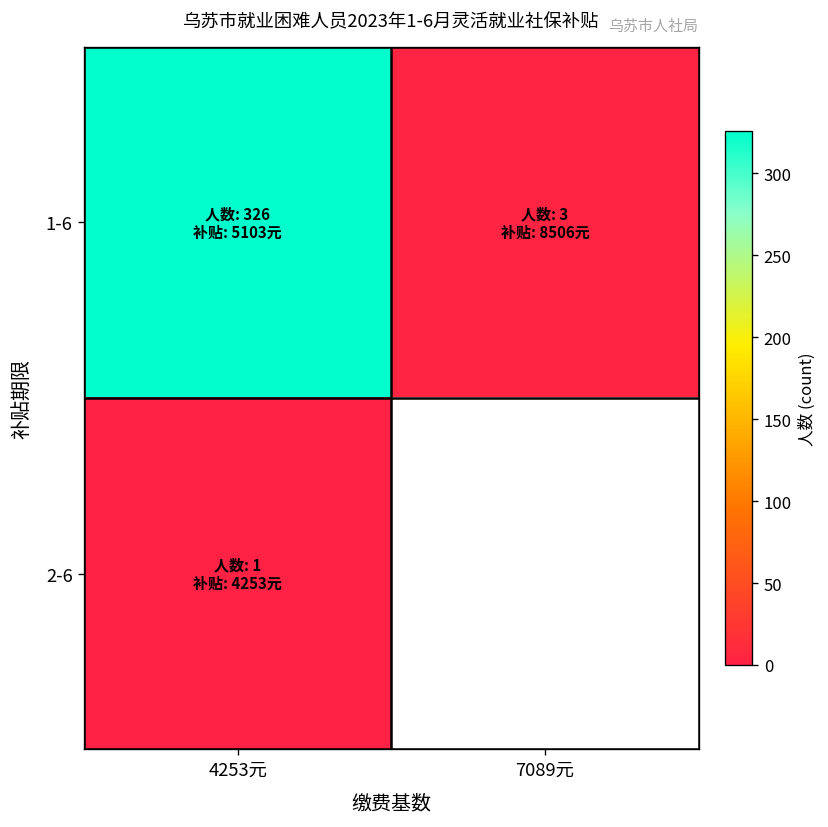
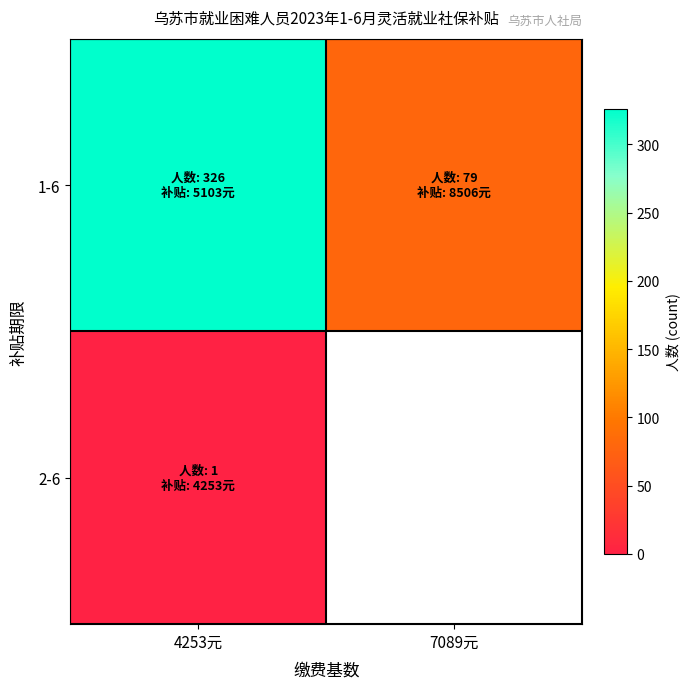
  {
    "1-6": {
-     "7089元": 3
+     "7089元": 79
    }
  }
